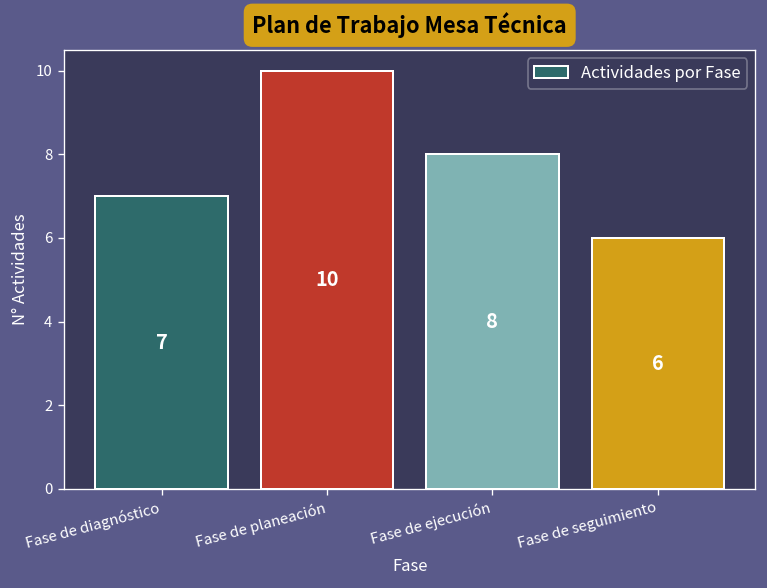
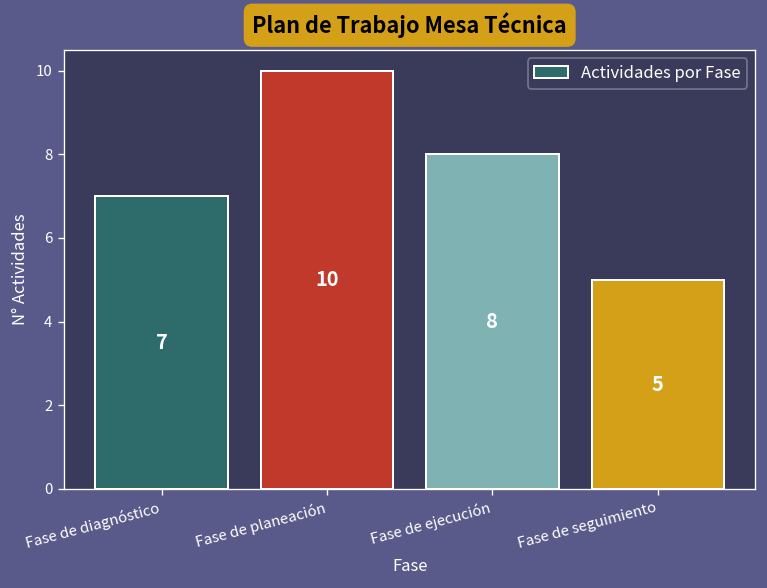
  {
    "Fase de diagnóstico": 7,
    "Fase de planeación": 10,
    "Fase de ejecución": 8,
-   "Fase de seguimiento": 6
+   "Fase de seguimiento": 5
  }
